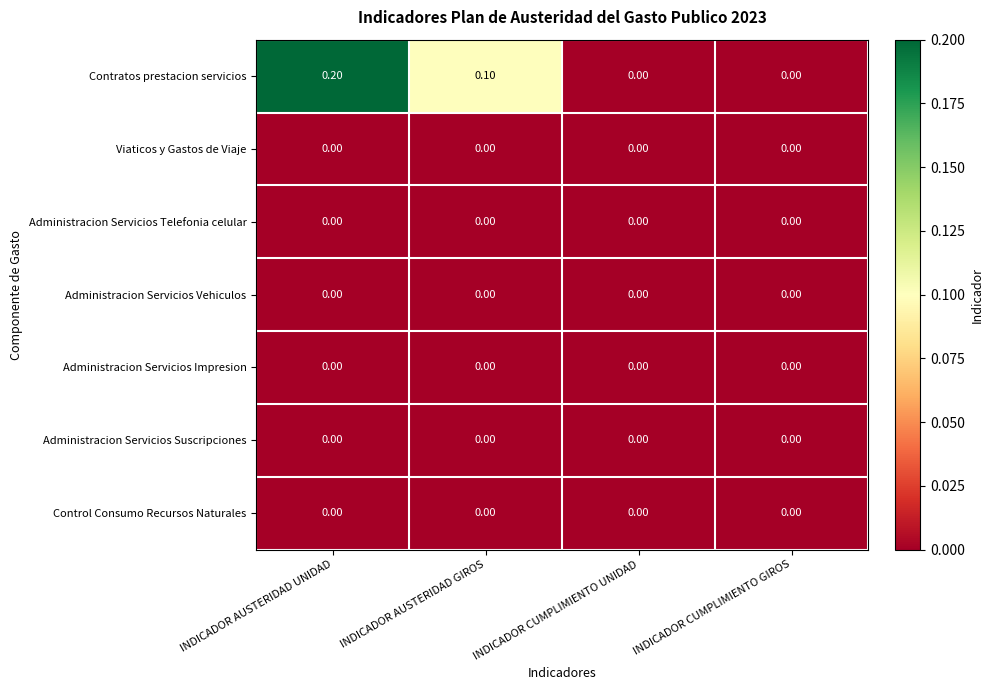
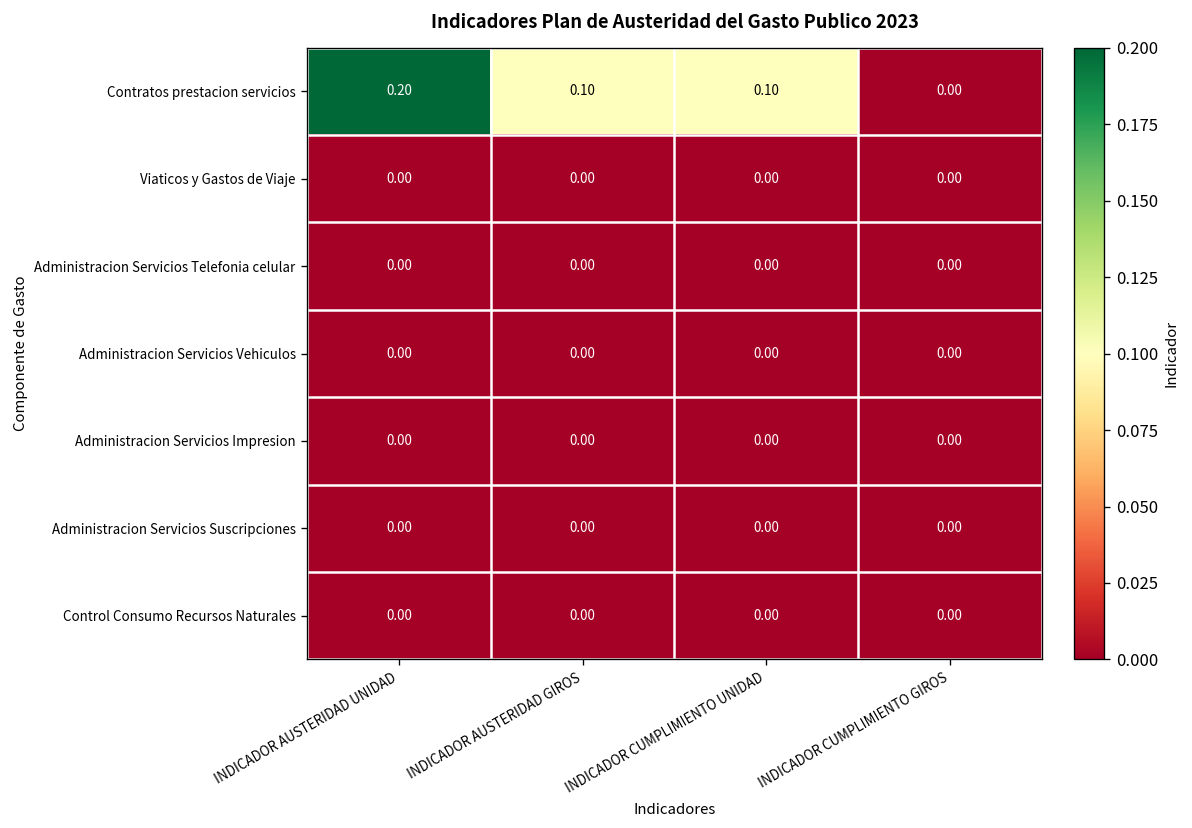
  {
    "Contratos prestacion servicios": {
      "INDICADOR AUSTERIDAD UNIDAD": 0.20,
      "INDICADOR AUSTERIDAD GIROS": 0.10,
-     "INDICADOR CUMPLIMIENTO UNIDAD": 0.00,
+     "INDICADOR CUMPLIMIENTO UNIDAD": 0.10,
      "INDICADOR CUMPLIMIENTO GIROS": 0.00
    },
    "Viaticos y Gastos de Viaje": {
      "INDICADOR AUSTERIDAD UNIDAD": 0.00,
      "INDICADOR AUSTERIDAD GIROS": 0.00,
      "INDICADOR CUMPLIMIENTO UNIDAD": 0.00,
      "INDICADOR CUMPLIMIENTO GIROS": 0.00
    },
    "Administracion Servicios Telefonia celular": {
      "INDICADOR AUSTERIDAD UNIDAD": 0.00,
      "INDICADOR AUSTERIDAD GIROS": 0.00,
      "INDICADOR CUMPLIMIENTO UNIDAD": 0.00,
      "INDICADOR CUMPLIMIENTO GIROS": 0.00
    },
    "Administracion Servicios Vehiculos": {
      "INDICADOR AUSTERIDAD UNIDAD": 0.00,
      "INDICADOR AUSTERIDAD GIROS": 0.00,
      "INDICADOR CUMPLIMIENTO UNIDAD": 0.00,
      "INDICADOR CUMPLIMIENTO GIROS": 0.00
    },
    "Administracion Servicios Impresion": {
      "INDICADOR AUSTERIDAD UNIDAD": 0.00,
      "INDICADOR AUSTERIDAD GIROS": 0.00,
      "INDICADOR CUMPLIMIENTO UNIDAD": 0.00,
      "INDICADOR CUMPLIMIENTO GIROS": 0.00
    },
    "Administracion Servicios Suscripciones": {
      "INDICADOR AUSTERIDAD UNIDAD": 0.00,
      "INDICADOR AUSTERIDAD GIROS": 0.00,
      "INDICADOR CUMPLIMIENTO UNIDAD": 0.00,
      "INDICADOR CUMPLIMIENTO GIROS": 0.00
    },
    "Control Consumo Recursos Naturales": {
      "INDICADOR AUSTERIDAD UNIDAD": 0.00,
      "INDICADOR AUSTERIDAD GIROS": 0.00,
      "INDICADOR CUMPLIMIENTO UNIDAD": 0.00,
      "INDICADOR CUMPLIMIENTO GIROS": 0.00
    }
  }
